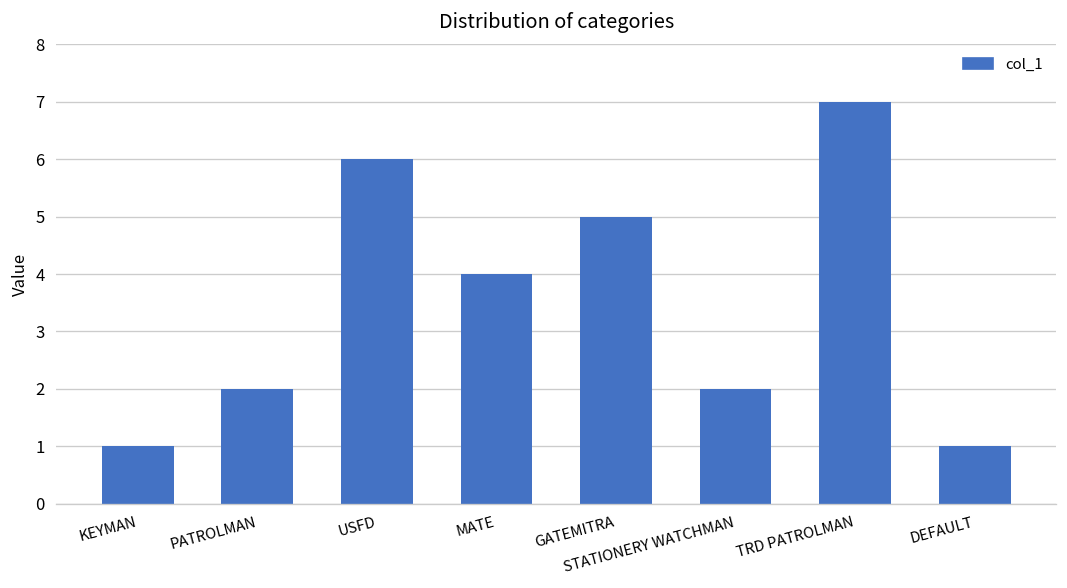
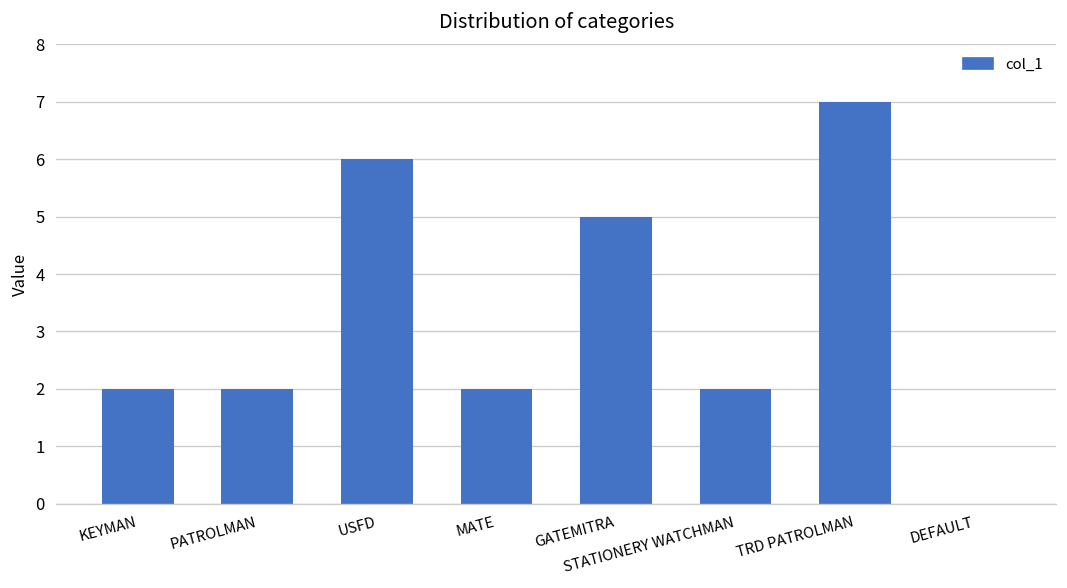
  {
-   "KEYMAN": 1,
+   "KEYMAN": 2,
    "PATROLMAN": 2,
    "USFD": 6,
-   "MATE": 4,
+   "MATE": 2,
    "GATEMITRA": 5,
    "STATIONERY WATCHMAN": 2,
    "TRD PATROLMAN": 7,
-   "DEFAULT": 1
+   "DEFAULT": 0
  }
